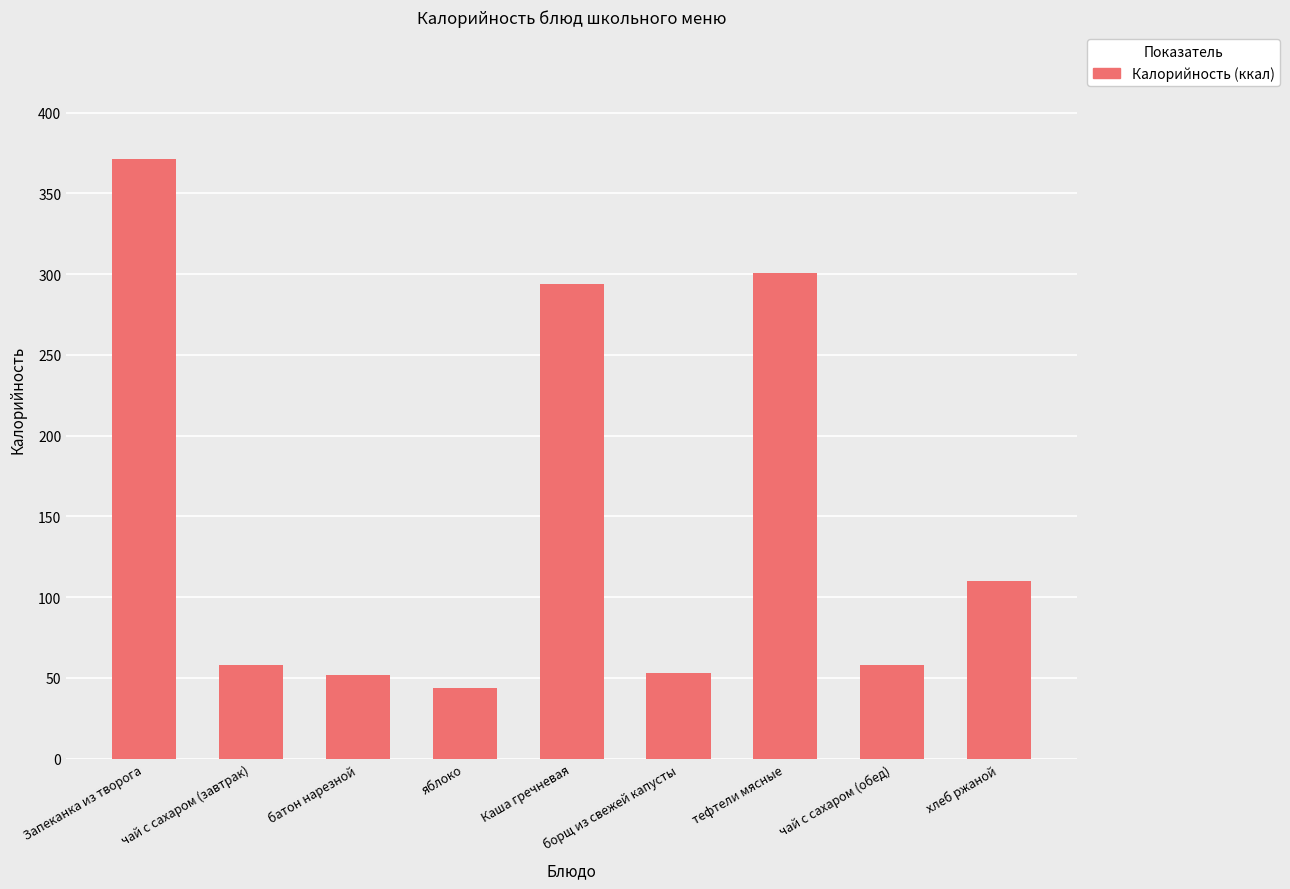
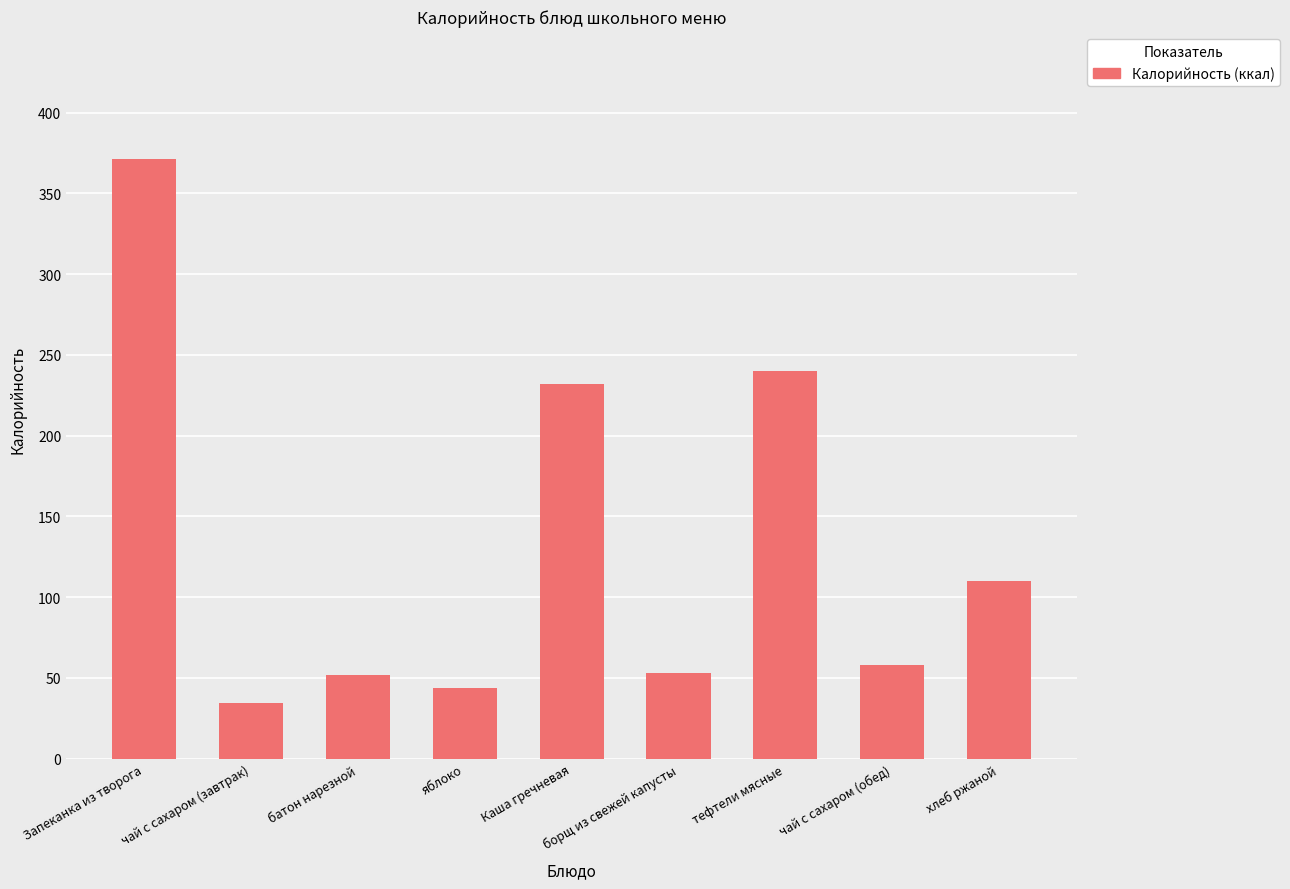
  {
    "Запеканка из творога": 371,
-   "чай с сахаром (завтрак)": 58,
+   "чай с сахаром (завтрак)": 35,
    "батон нарезной": 52,
    "яблоко": 43,
-   "Каша гречневая": 294,
+   "Каша гречневая": 232,
    "борщ из свежей капусты": 53,
-   "тефтели мясные": 300,
+   "тефтели мясные": 240,
    "чай с сахаром (обед)": 58,
    "хлеб ржаной": 110
  }
